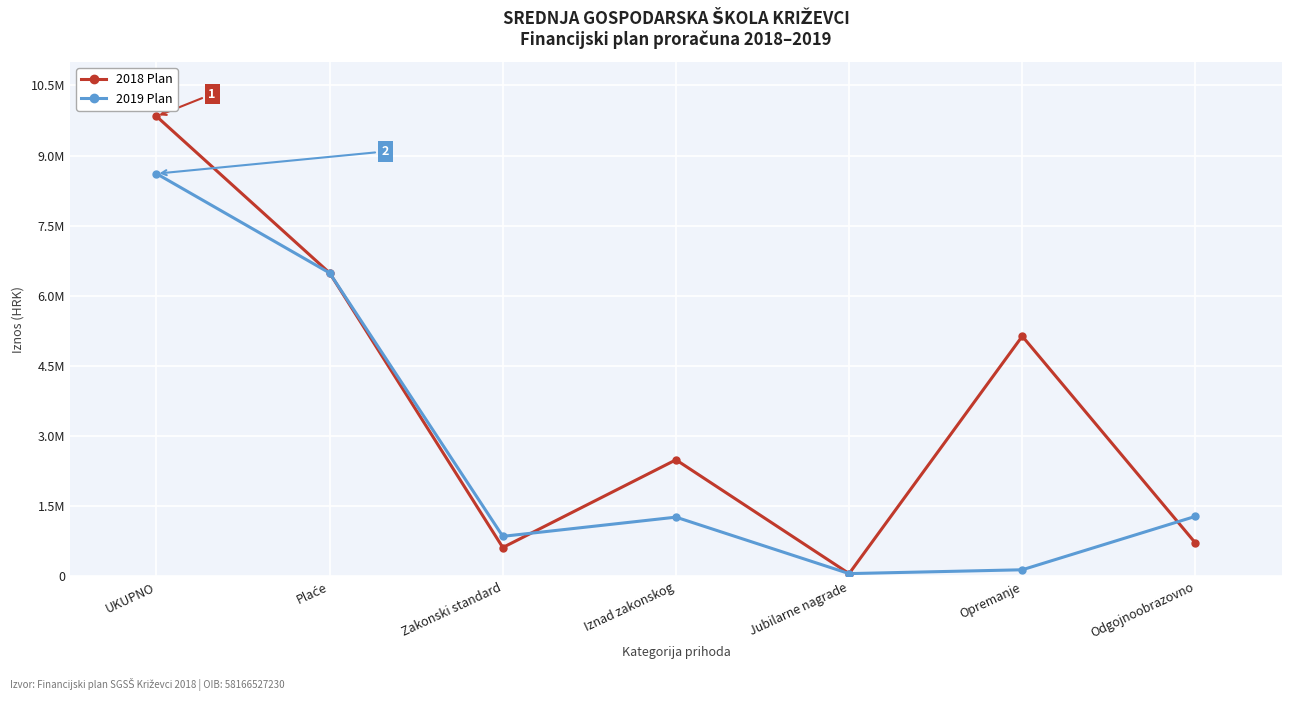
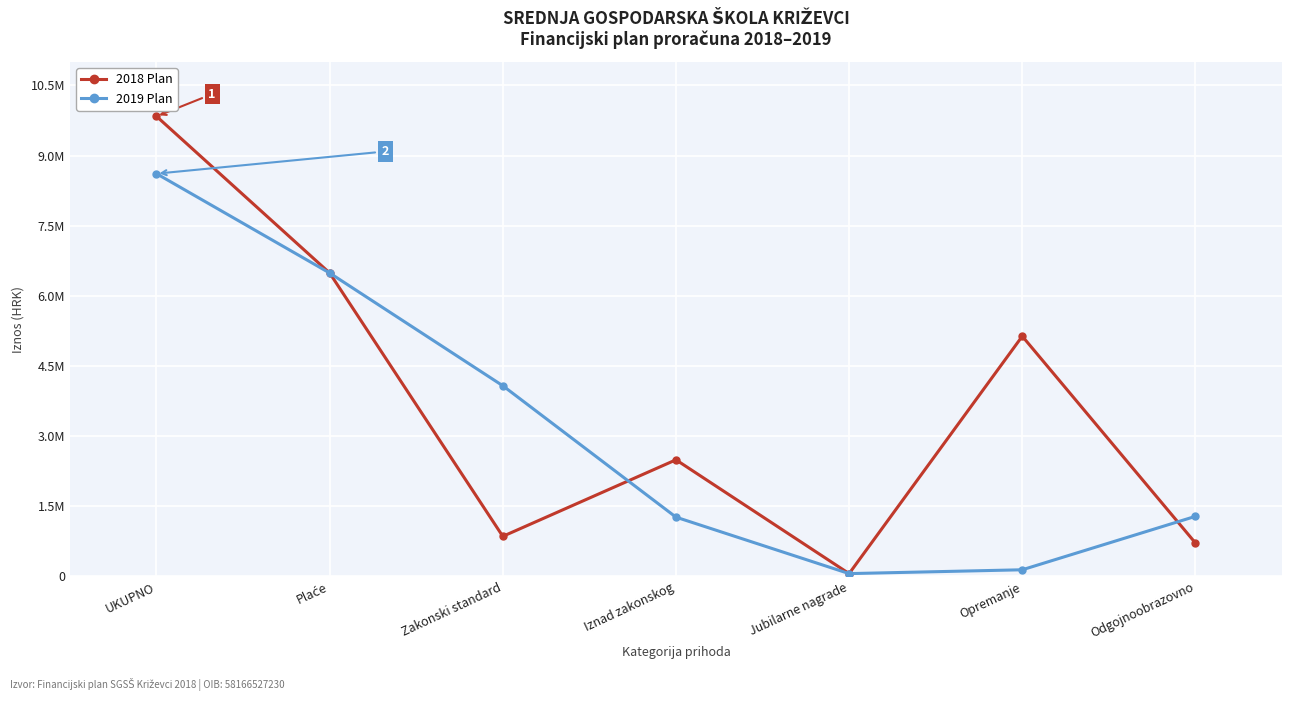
  {
    "2018 Plan": {
      "UKUPNO": 9800000,
-     "Zakonski standard": 600000,
+     "Zakonski standard": 900000,
      "Iznad zakonskog": 2500000,
      "Opremanje": 5100000,
      "Odgojnoobrazovno": 700000
    },
    "2019 Plan": {
      "UKUPNO": 8600000,
-     "Zakonski standard": 900000,
+     "Zakonski standard": 4100000,
      "Iznad zakonskog": 1300000,
      "Opremanje": 100000,
      "Odgojnoobrazovno": 1300000
    }
  }
